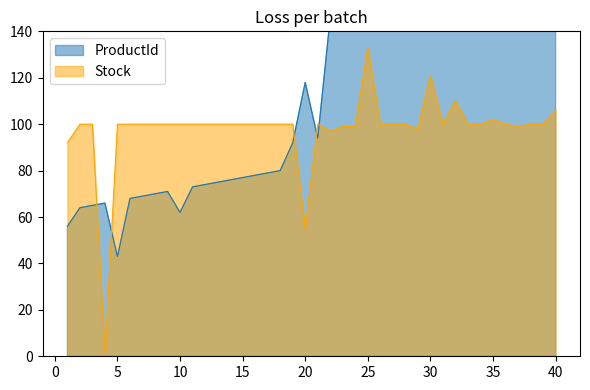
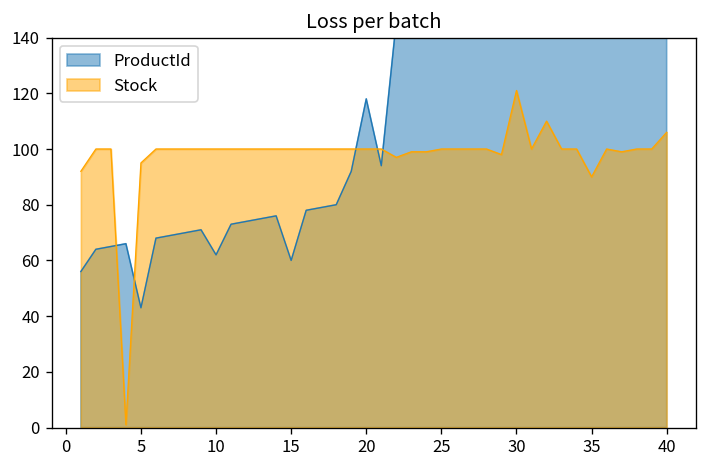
  {
    "ProductId": {
      "5": 43,
      "10": 62,
-     "15": 77,
+     "15": 60,
      "20": 118
    },
    "Stock": {
-     "5": 100,
+     "5": 95,
      "10": 100,
      "15": 100,
-     "20": 55,
-     "25": 133,
+     "20": 100,
+     "25": 100,
      "30": 121,
-     "35": 102,
+     "35": 90,
      "40": 106
    }
  }
